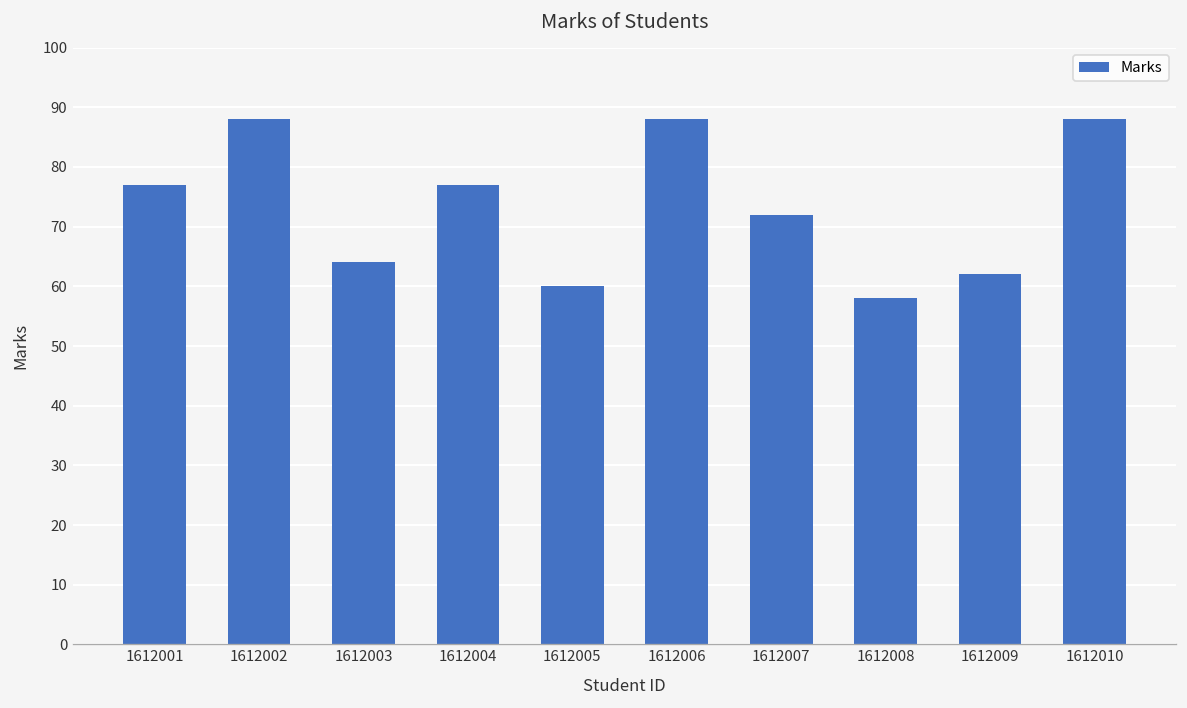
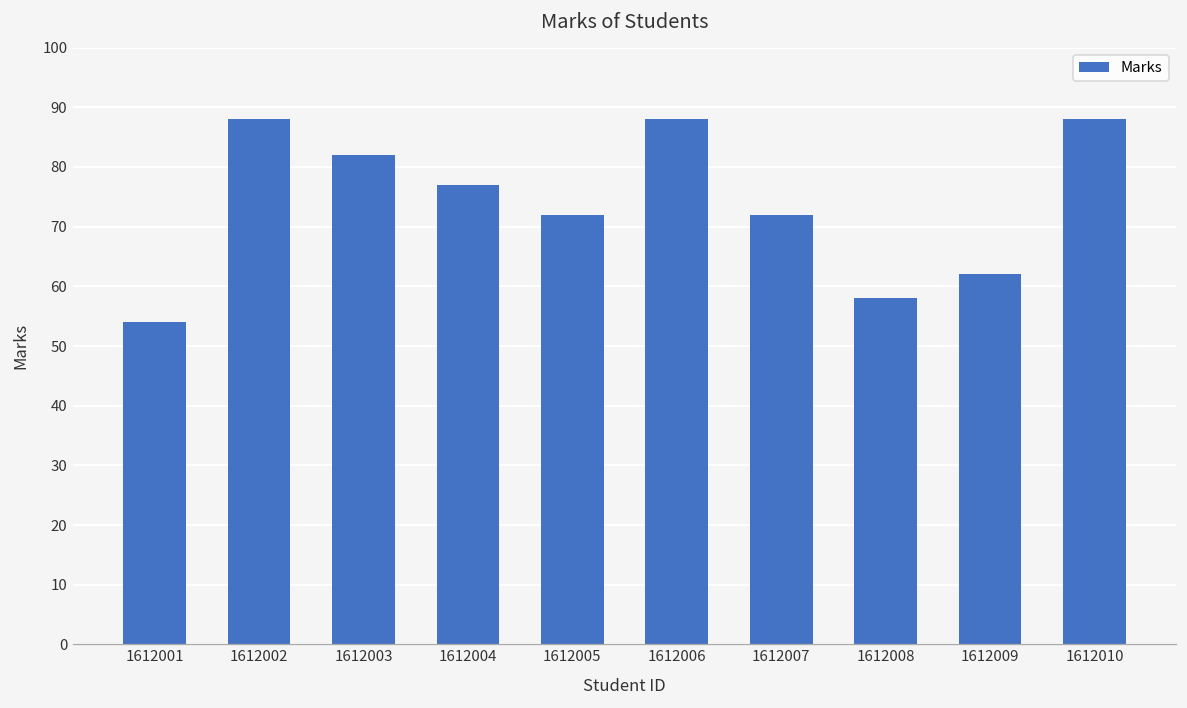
  {
-   "1612001": 77,
+   "1612001": 54,
    "1612002": 88,
-   "1612003": 64,
+   "1612003": 82,
    "1612004": 77,
-   "1612005": 60,
+   "1612005": 72,
    "1612006": 88,
    "1612007": 72,
    "1612008": 58,
    "1612009": 62,
    "1612010": 88
  }
